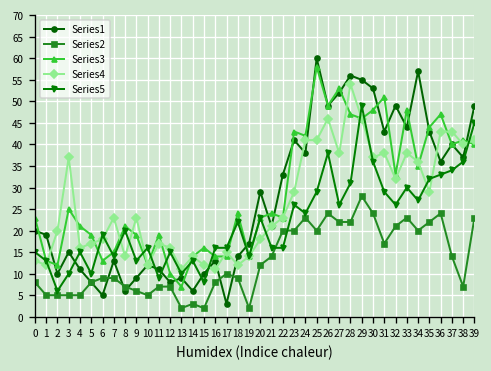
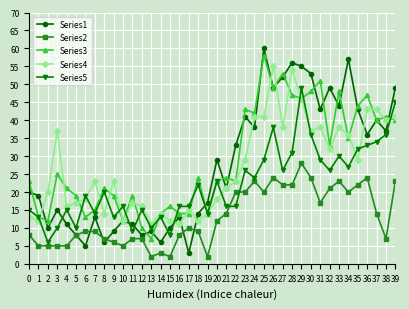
  {
    "Series3": {
      "0": 23,
      "2": 12,
      "3": 25,
      "4": 21,
      "5": 19,
      "6": 13,
      "7": 15,
      "8": 21,
      "9": 19,
      "11": 19,
      "12": 10,
      "13": 7,
      "15": 16,
      "16": 14,
      "17": 14,
      "18": 24,
      "21": 24,
      "23": 43,
      "24": 42,
      "25": 58,
      "27": 53,
      "28": 47,
      "30": 48,
      "31": 51,
      "32": 33,
      "33": 48,
      "34": 35,
      "35": 44,
      "36": 47,
      "38": 41,
      "39": 40
    },
    "Series4": {
      "0": 13,
      "1": 12,
      "2": 20,
      "3": 37,
      "4": 16,
      "5": 17,
      "6": 18,
      "7": 23,
      "8": 14,
      "9": 23,
      "11": 17,
      "12": 16,
      "13": 11,
      "15": 12,
      "16": 11,
      "17": 15,
      "18": 12,
      "20": 18,
      "23": 29,
      "24": 41,
      "25": 41,
-     "26": 46,
+     "26": 55,
      "27": 38,
      "28": 54,
      "30": 37,
      "31": 38,
      "32": 32,
      "33": 38,
      "34": 36,
      "35": 29,
      "36": 43,
      "37": 43,
      "38": 40,
      "39": 41
    }
  }
